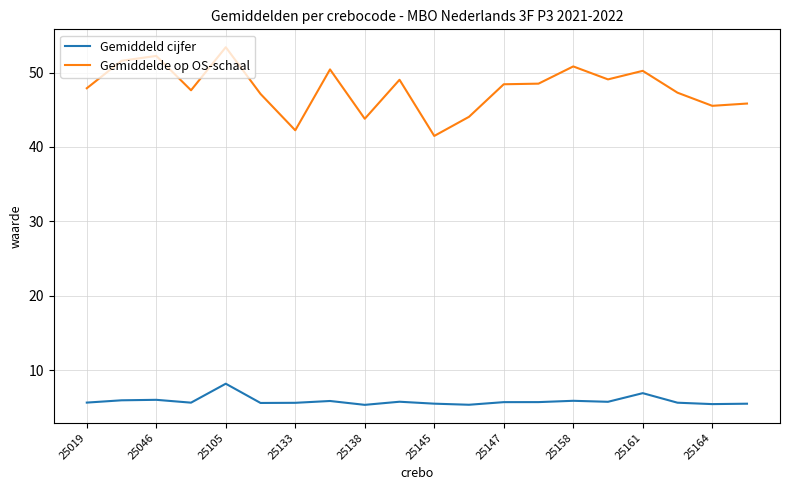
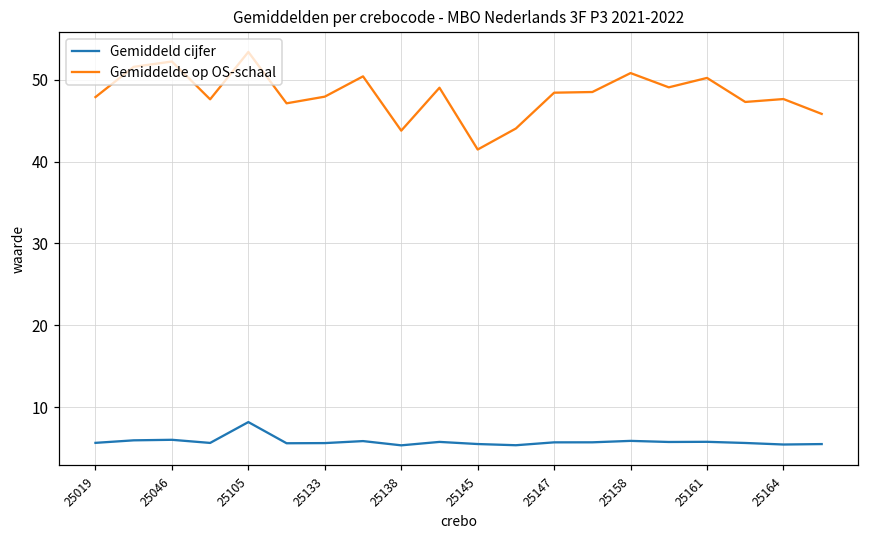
  {
    "Gemiddeld cijfer": {
      "25019": 6,
      "25046": 6,
      "25105": 8,
      "25133": 6,
      "25138": 5,
      "25145": 5,
      "25147": 6,
      "25158": 6,
-     "25161": 7,
+     "25161": 6,
      "25164": 5
    },
    "Gemiddelde op OS-schaal": {
      "25019": 48,
-     "25133": 42,
+     "25133": 48,
      "25138": 44,
      "25145": 41,
      "25147": 48,
      "25158": 51,
      "25161": 50,
-     "25164": 46
+     "25164": 48
    }
  }
